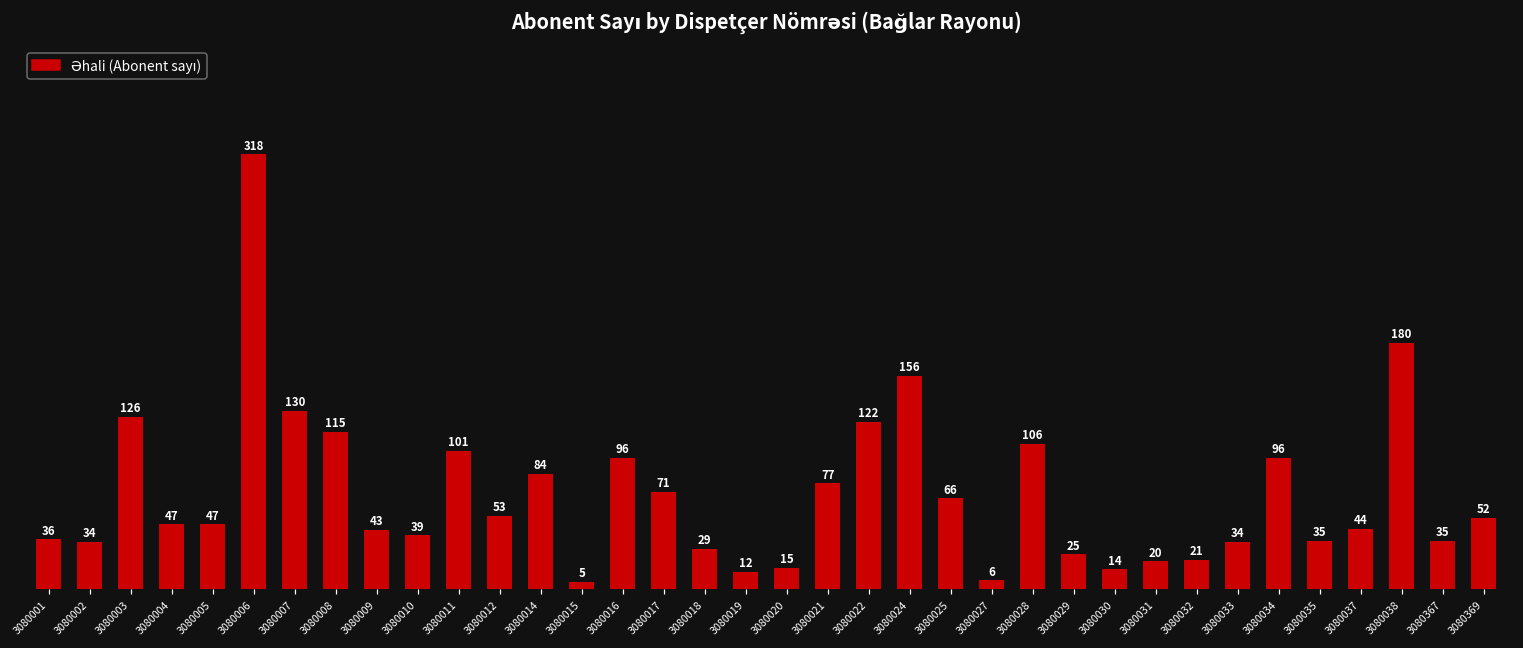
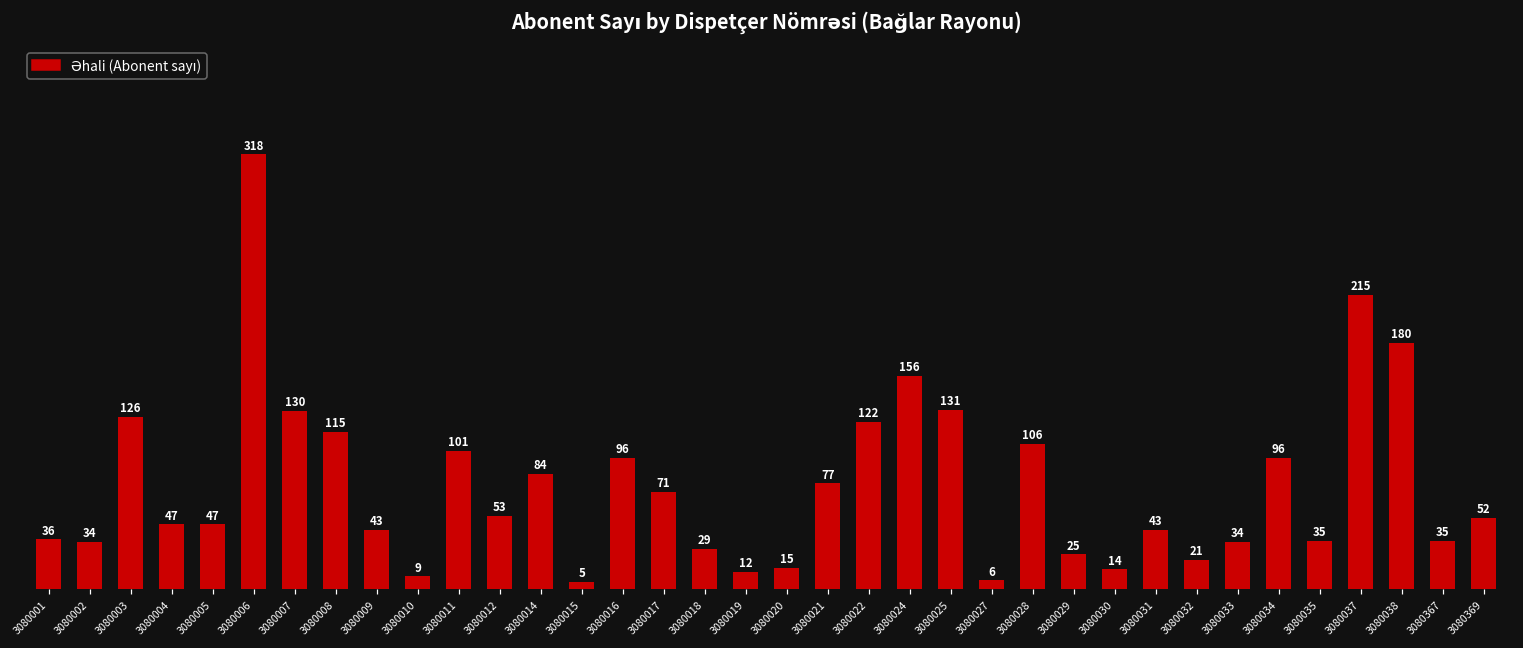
  {
    "3080001": 36,
    "3080002": 34,
    "3080003": 126,
    "3080004": 47,
    "3080005": 47,
    "3080006": 318,
    "3080007": 130,
    "3080008": 115,
    "3080009": 43,
-   "3080010": 39,
+   "3080010": 9,
    "3080011": 101,
    "3080012": 53,
    "3080014": 84,
    "3080015": 5,
    "3080016": 96,
    "3080017": 71,
    "3080018": 29,
    "3080019": 12,
    "3080020": 15,
    "3080021": 77,
    "3080022": 122,
    "3080024": 156,
-   "3080025": 66,
+   "3080025": 131,
    "3080027": 6,
    "3080028": 106,
    "3080029": 25,
    "3080030": 14,
-   "3080031": 20,
+   "3080031": 43,
    "3080032": 21,
    "3080033": 34,
    "3080034": 96,
    "3080035": 35,
-   "3080037": 44,
+   "3080037": 215,
    "3080038": 180,
    "3080367": 35,
    "3080369": 52
  }
